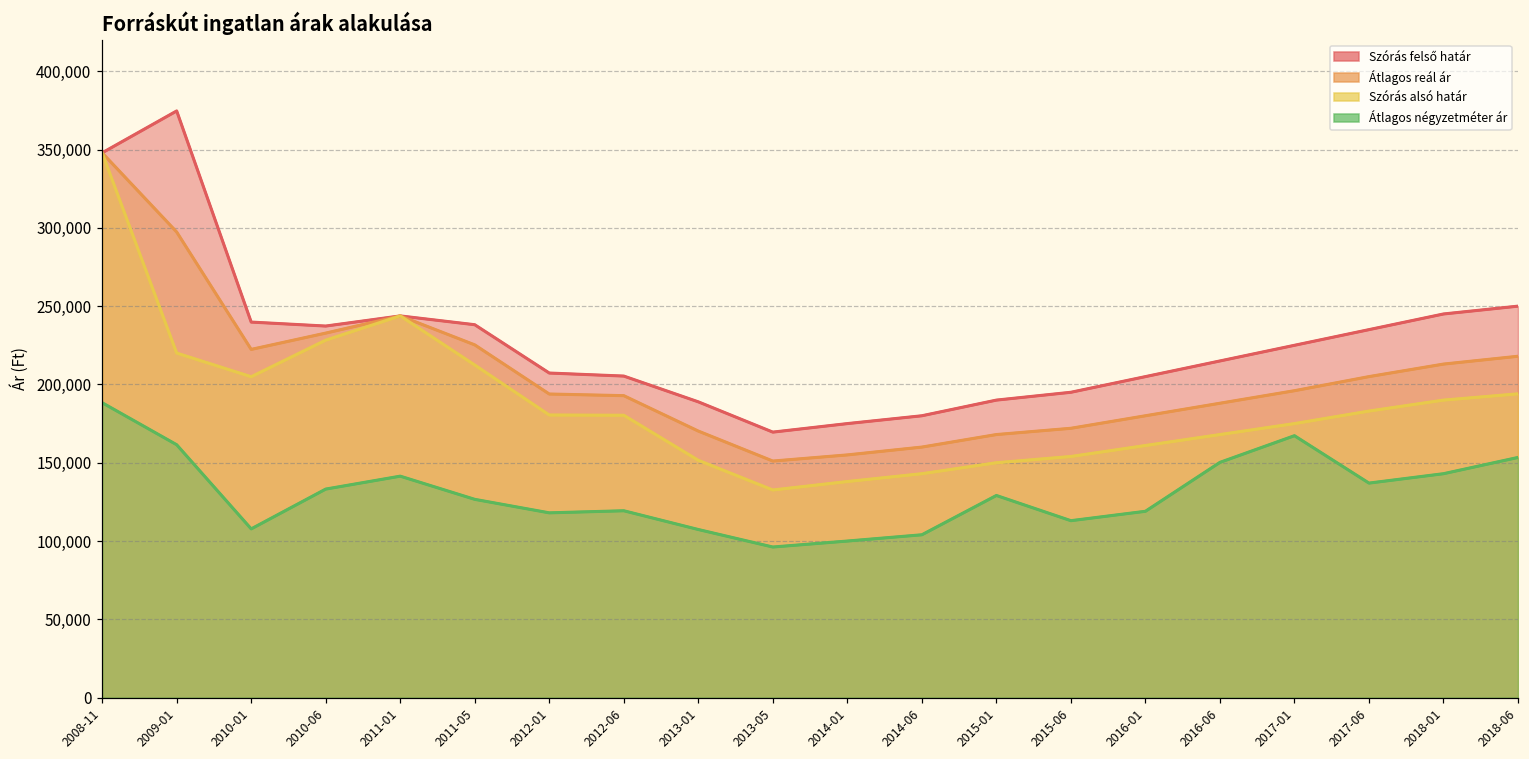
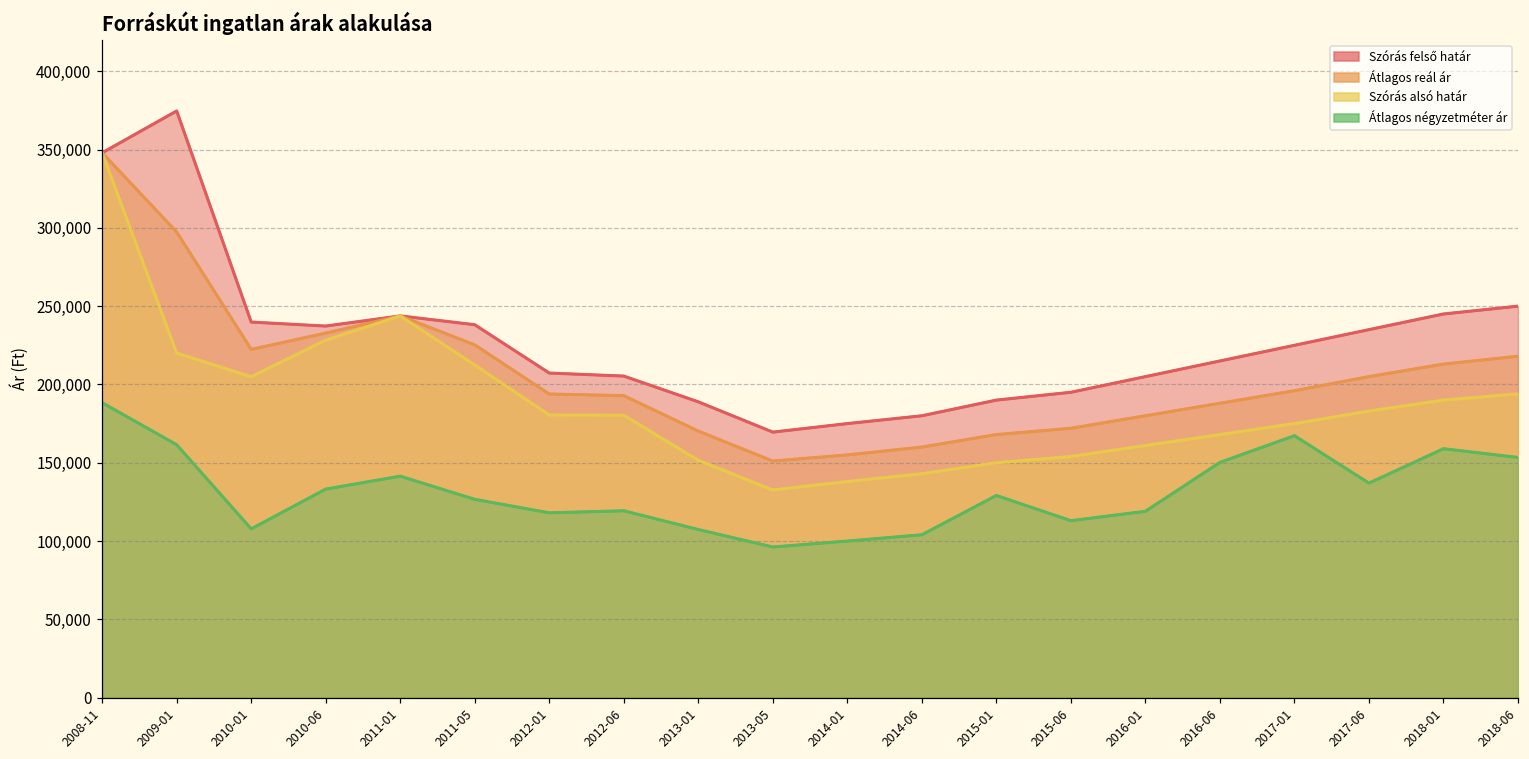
  {
    "Átlagos négyzetméter ár": {
      "2008-11": "188,000",
      "2009-01": "162,000",
      "2010-01": "108,000",
      "2010-06": "133,000",
      "2011-01": "141,000",
      "2011-05": "127,000",
      "2012-01": "118,000",
      "2012-06": "119,000",
      "2013-01": "107,000",
      "2013-05": "96,000",
      "2014-01": "100,000",
      "2014-06": "104,000",
      "2015-01": "129,000",
      "2015-06": "113,000",
      "2016-01": "119,000",
      "2016-06": "150,000",
      "2017-01": "167,000",
      "2017-06": "137,000",
-     "2018-01": "143,000",
+     "2018-01": "159,000",
      "2018-06": "153,000"
    }
  }
